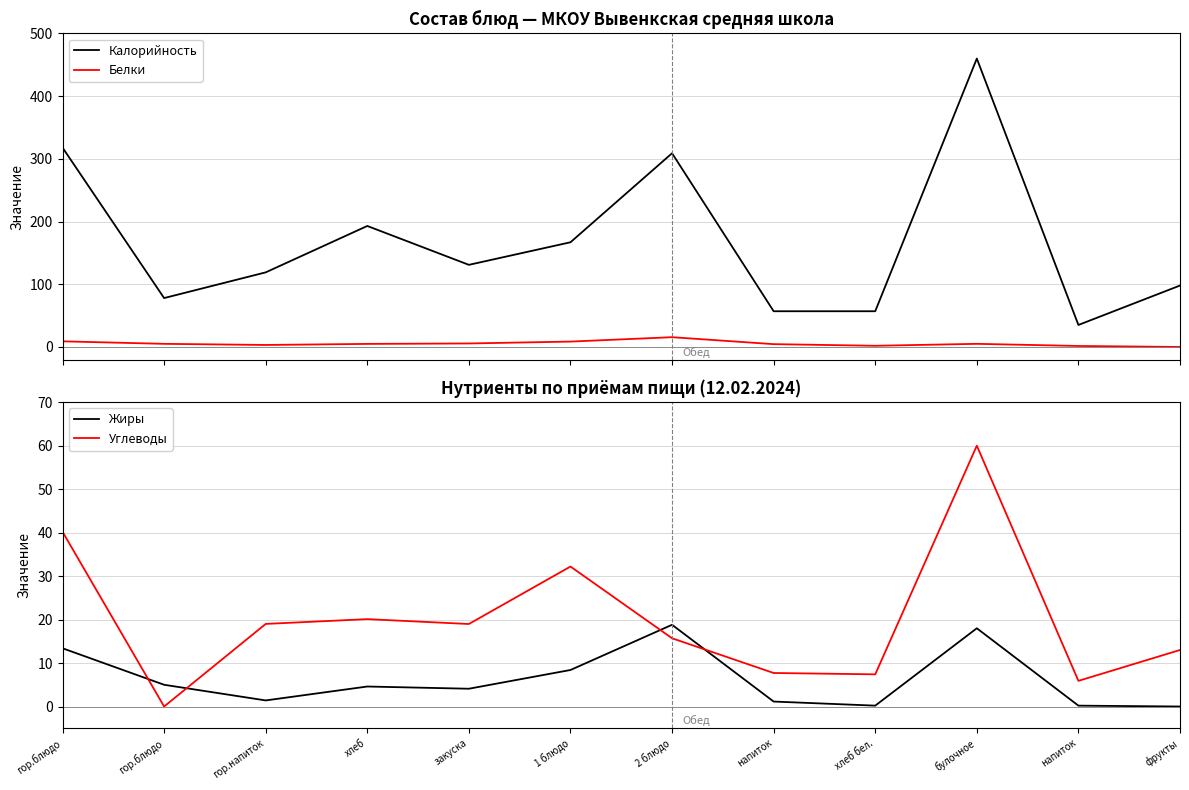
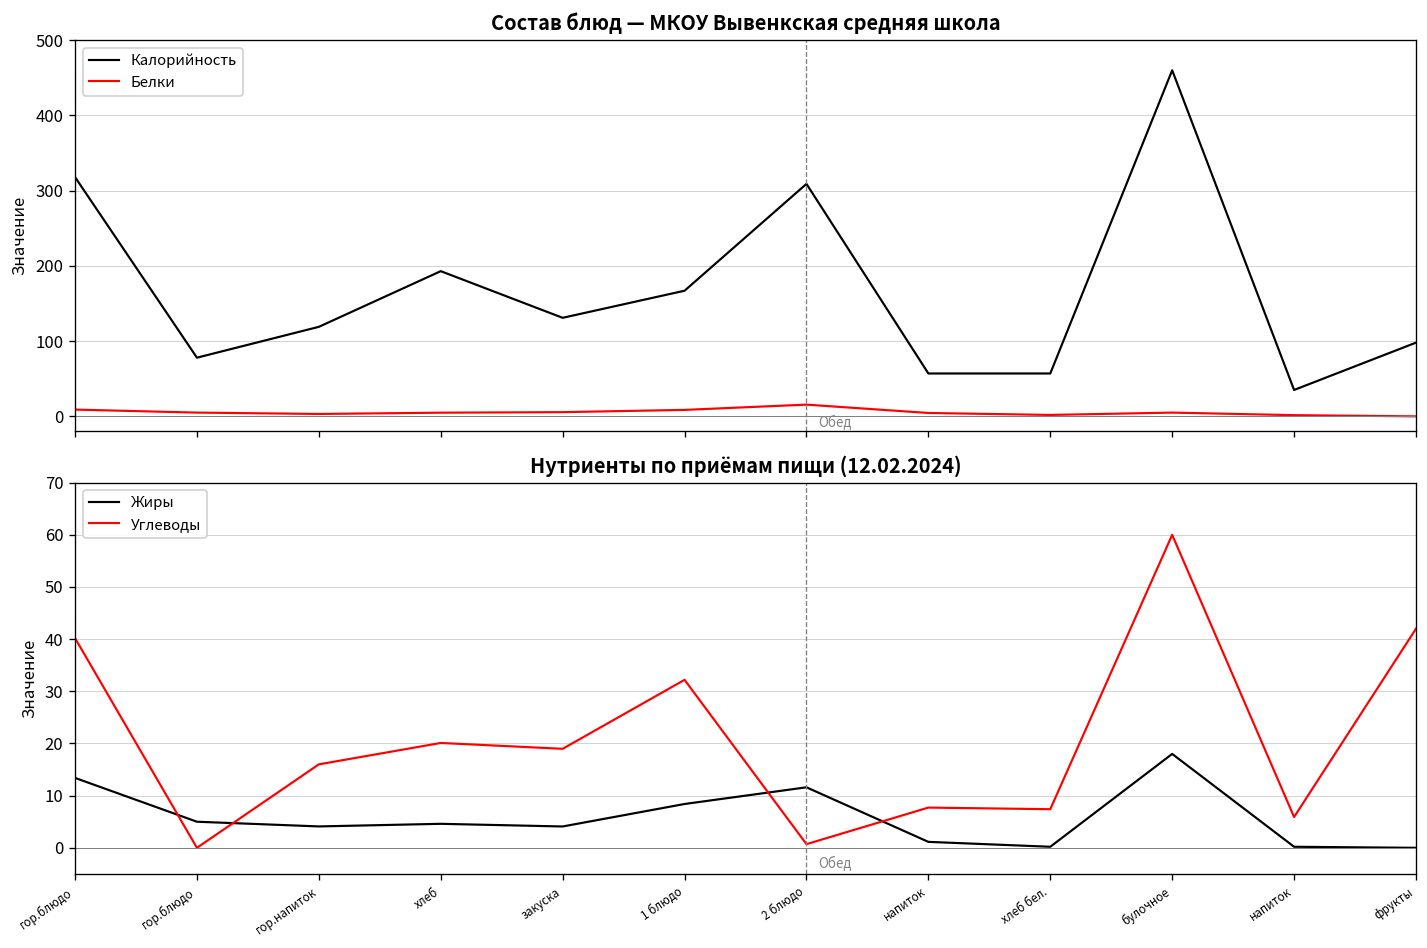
  {
    "Нутриенты по приёмам пищи (12.02.2024)": {
      "Жиры": {
-       "гор.напиток": 1,
+       "гор.напиток": 4,
        "хлеб": 5,
        "закуска": 4,
        "1 блюдо": 8,
-       "2 блюдо": 19,
+       "2 блюдо": 12,
        "хлеб бел.": 0,
        "булочное": 18,
        "фрукты": 0
      },
      "Углеводы": {
-       "гор.напиток": 19,
+       "гор.напиток": 16,
        "хлеб": 20,
        "закуска": 19,
        "1 блюдо": 32,
-       "2 блюдо": 16,
+       "2 блюдо": 1,
        "хлеб бел.": 7,
        "булочное": 60,
-       "фрукты": 13
+       "фрукты": 42
      }
    }
  }
